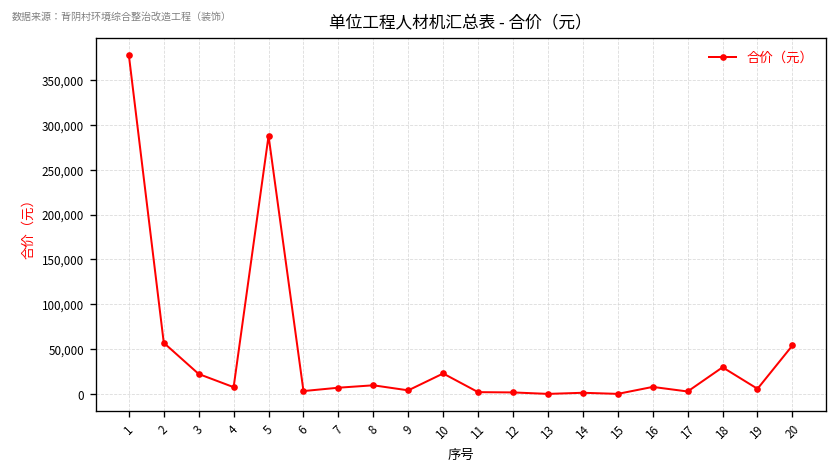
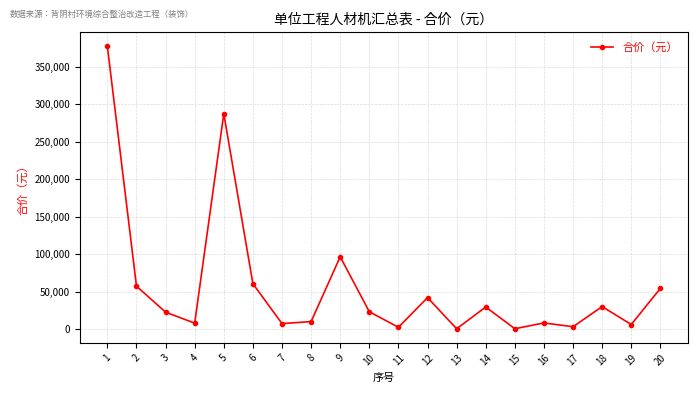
  {
    "1": "380,000",
    "2": "60,000",
    "3": "20,000",
    "4": "10,000",
    "5": "290,000",
-   "6": "0",
+   "6": "60,000",
    "7": "10,000",
    "8": "10,000",
-   "9": "0",
+   "9": "100,000",
    "10": "20,000",
    "11": "0",
-   "12": "0",
+   "12": "40,000",
    "13": "0",
-   "14": "0",
+   "14": "30,000",
    "15": "0",
    "16": "10,000",
    "17": "0",
    "18": "30,000",
    "19": "10,000",
    "20": "50,000"
  }
